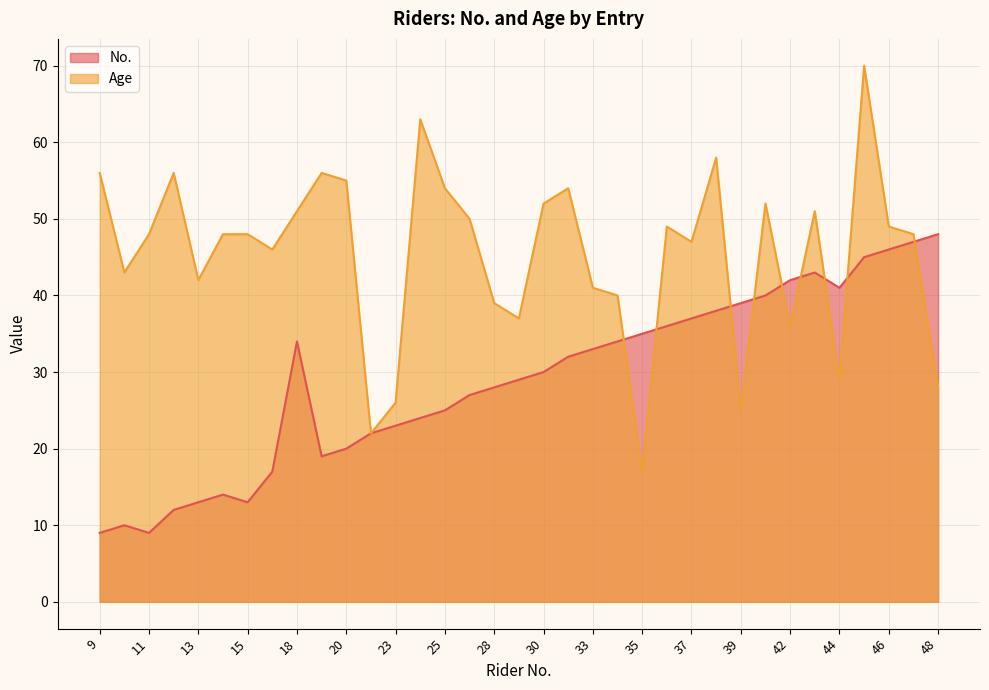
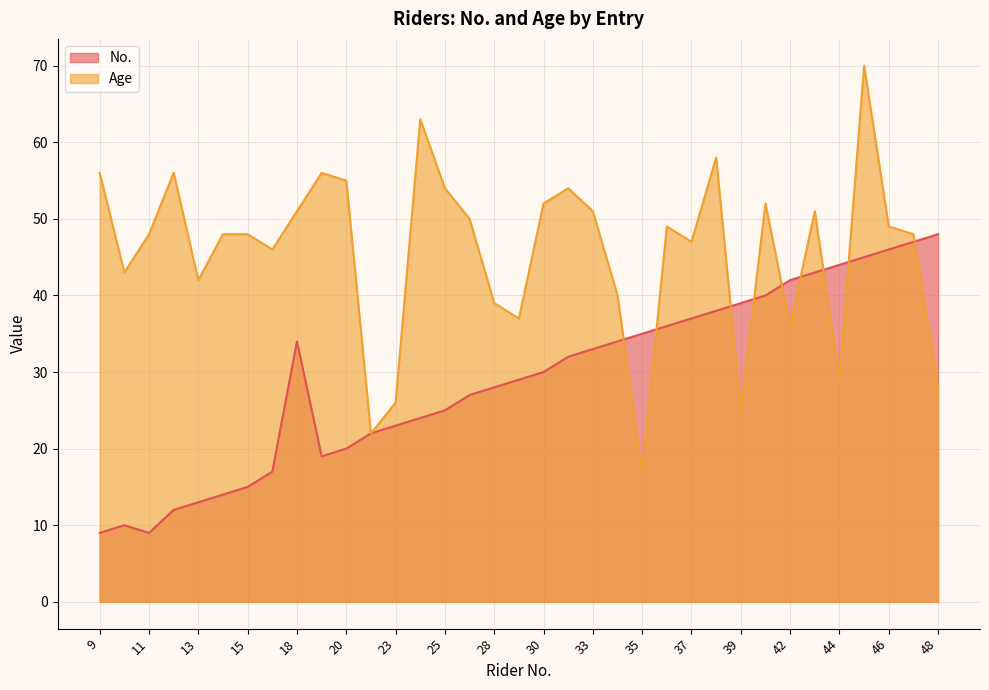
  {
    "No.": {
      "9": 9,
      "11": 9,
      "13": 13,
-     "15": 13,
+     "15": 15,
      "18": 34,
      "20": 20,
      "23": 23,
      "25": 25,
      "28": 28,
      "30": 30,
      "33": 33,
      "35": 35,
      "37": 37,
      "39": 39,
      "42": 42,
-     "44": 41,
+     "44": 44,
      "46": 46,
      "48": 48
    },
    "Age": {
      "9": 56,
      "11": 48,
      "13": 42,
      "15": 48,
      "18": 51,
      "20": 55,
      "23": 26,
      "25": 54,
      "28": 39,
      "30": 52,
-     "33": 41,
+     "33": 51,
      "35": 17,
      "37": 47,
      "39": 25,
      "42": 36,
      "44": 29,
      "46": 49,
      "48": 28
    }
  }
